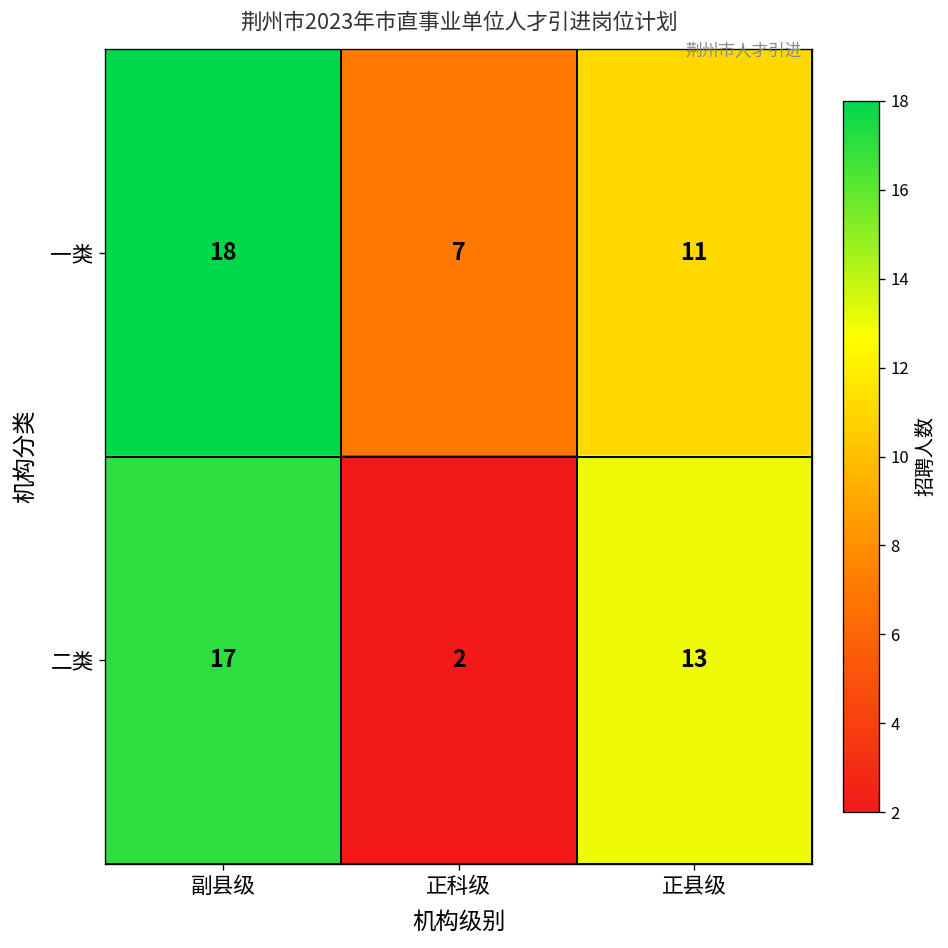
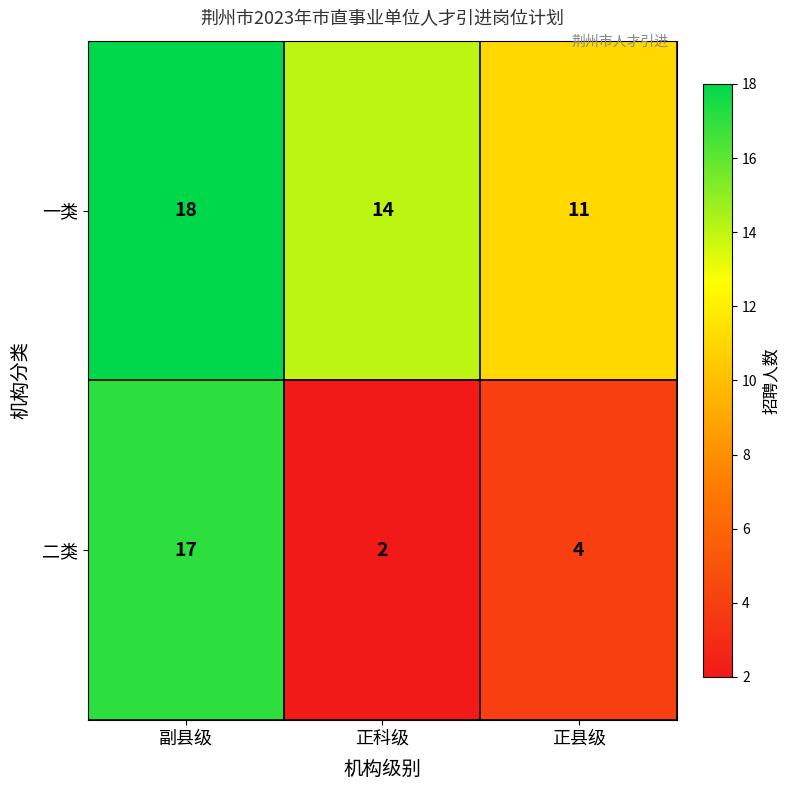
  {
    "一类": {
      "副县级": 18,
-     "正科级": 7,
+     "正科级": 14,
      "正县级": 11
    },
    "二类": {
      "副县级": 17,
      "正科级": 2,
-     "正县级": 13
+     "正县级": 4
    }
  }
